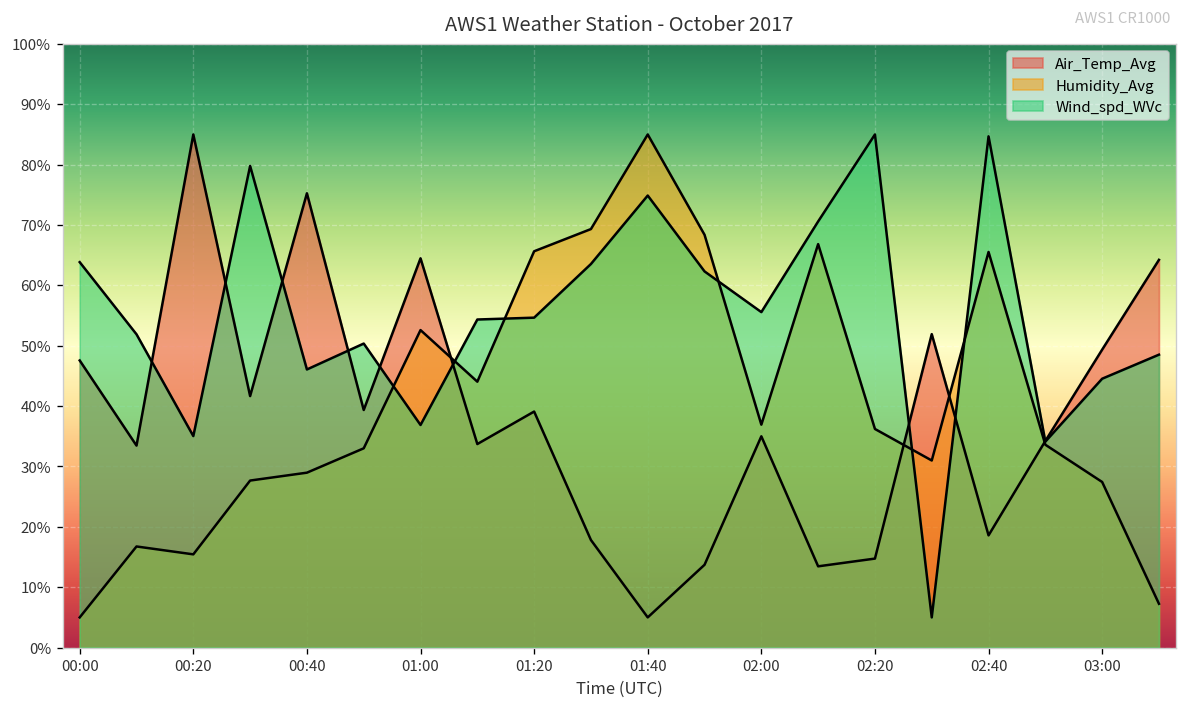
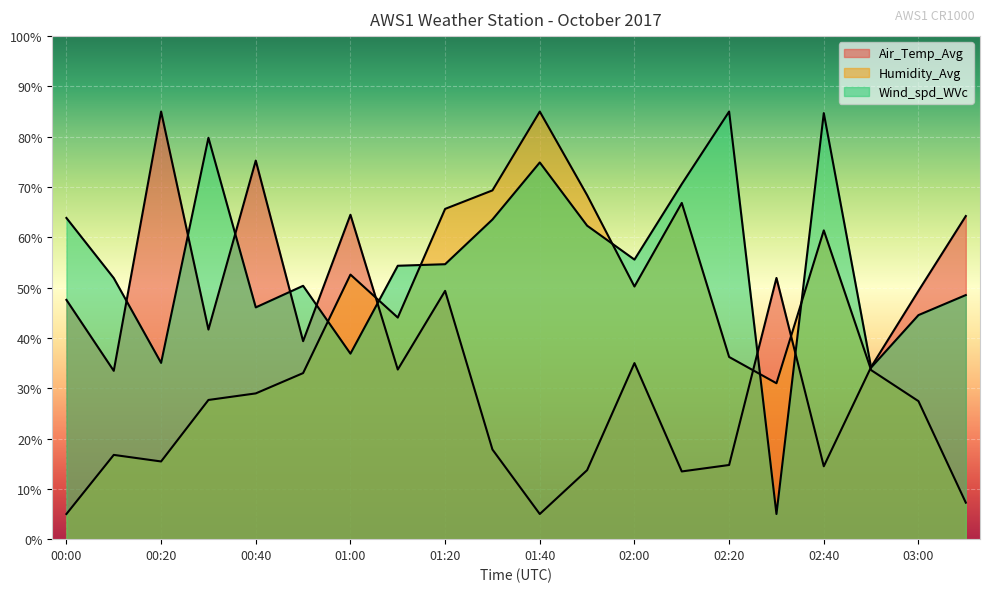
  {
    "Air_Temp_Avg": {
      "00:00": "48%",
      "00:20": "85%",
      "00:40": "75%",
      "01:00": "64%",
-     "01:20": "39%",
+     "01:20": "49%",
      "01:40": "5%",
      "02:00": "35%",
      "02:20": "15%",
-     "02:40": "19%",
+     "02:40": "14%",
      "03:00": "49%"
    },
    "Humidity_Avg": {
      "00:00": "5%",
      "00:20": "15%",
      "00:40": "29%",
      "01:00": "53%",
      "01:20": "66%",
      "01:40": "85%",
-     "02:00": "37%",
+     "02:00": "50%",
      "02:20": "36%",
-     "02:40": "66%",
+     "02:40": "61%",
      "03:00": "27%"
    },
    "Wind_spd_WVc": {
      "00:00": "64%",
      "00:20": "35%",
      "00:40": "46%",
      "01:00": "37%",
      "01:20": "55%",
      "01:40": "75%",
      "02:00": "56%",
      "02:20": "85%",
      "02:40": "85%",
      "03:00": "45%"
    }
  }
